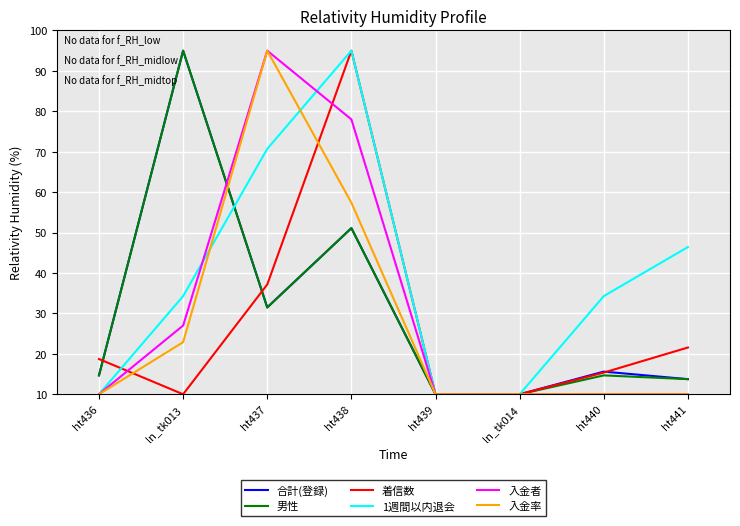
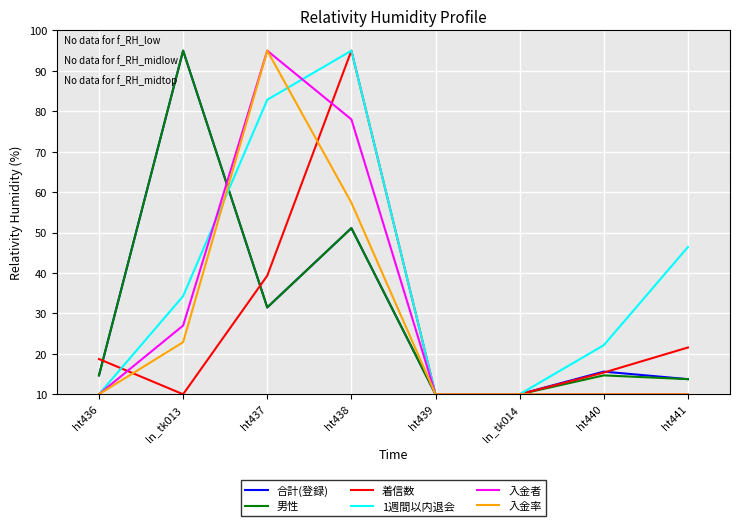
  {
    "男性": {
      "ht440": 15
    },
    "着信数": {
      "ht436": 19,
      "ln_tk013": 10,
-     "ht437": 37,
+     "ht437": 39,
      "ht441": 22
    },
    "1週間以内退会": {
      "ln_tk013": 34,
-     "ht437": 71,
-     "ht440": 34,
+     "ht437": 83,
+     "ht440": 22,
      "ht441": 46
    },
    "入金者": {
      "ln_tk013": 27,
      "ht438": 78
    },
    "入金率": {
      "ln_tk013": 23,
      "ht438": 57
    }
  }
